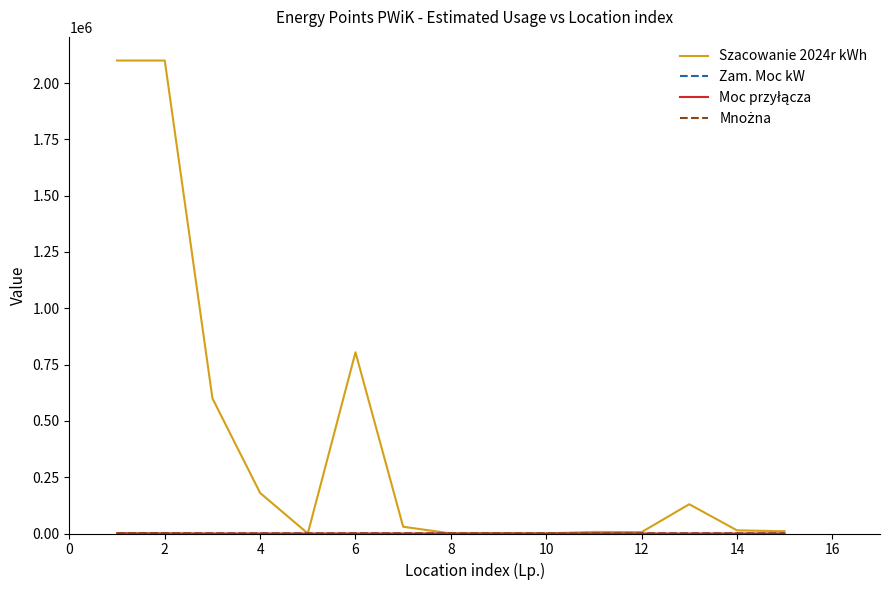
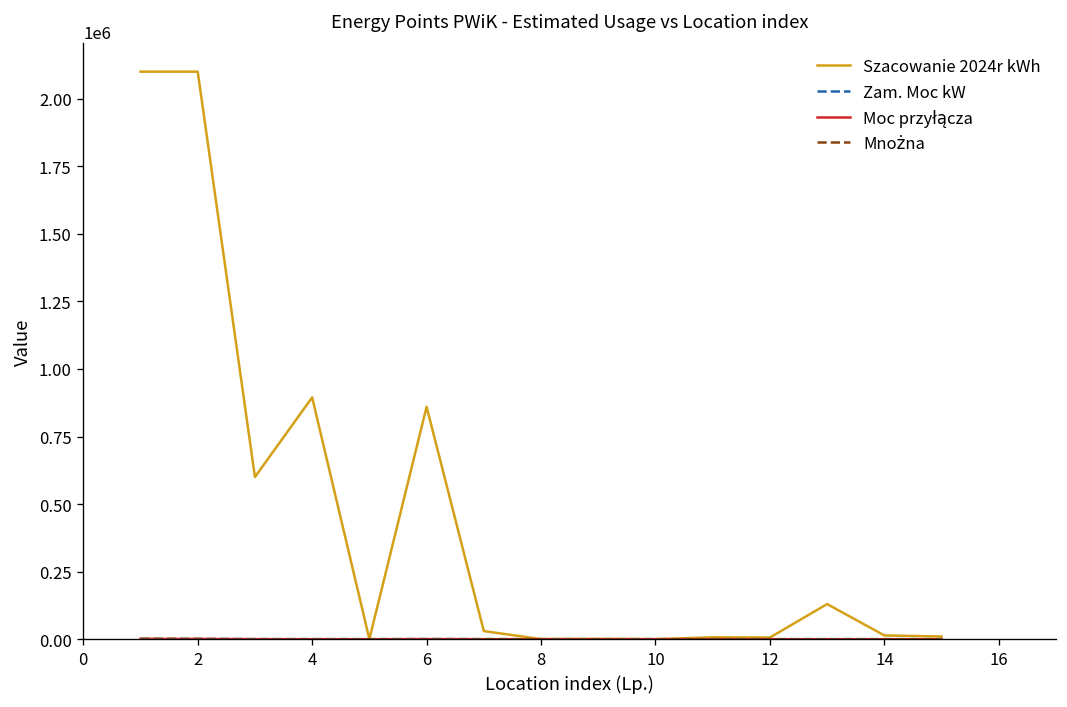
  {
    "Szacowanie 2024r kWh": {
      "2": 2100000,
-     "4": 180000,
-     "6": 800000,
+     "4": 890000,
+     "6": 860000,
      "14": 10000
    }
  }
